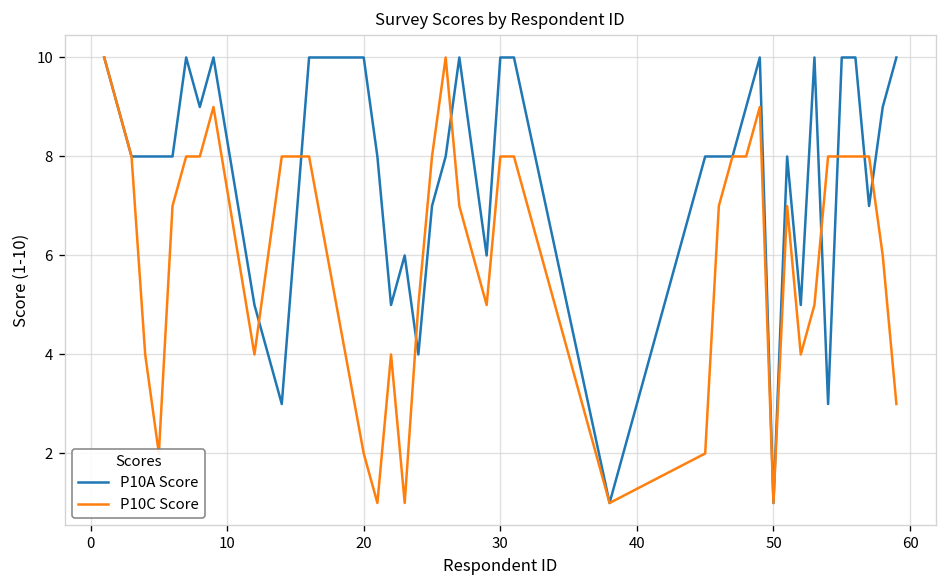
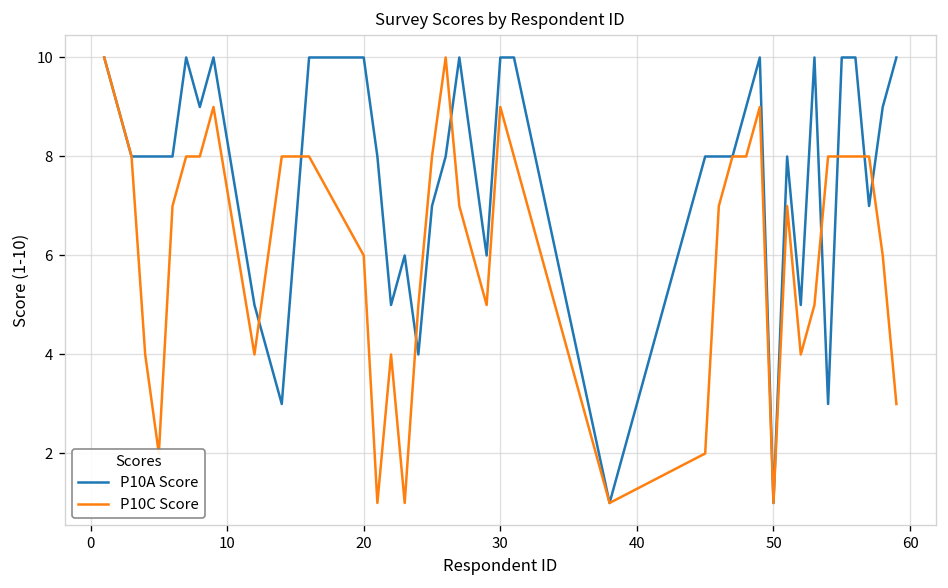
  {
    "P10A Score": {
      "20": 10,
      "30": 10
    },
    "P10C Score": {
-     "20": 2,
-     "30": 8
+     "20": 6,
+     "30": 9
    }
  }
